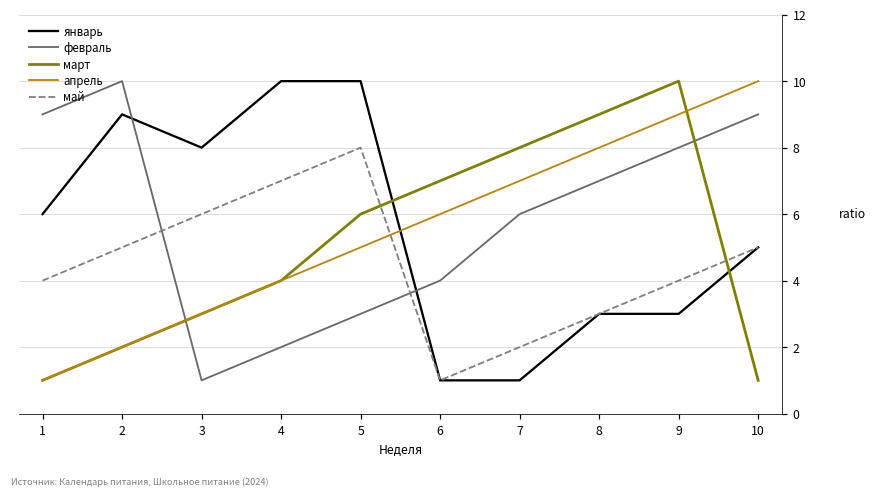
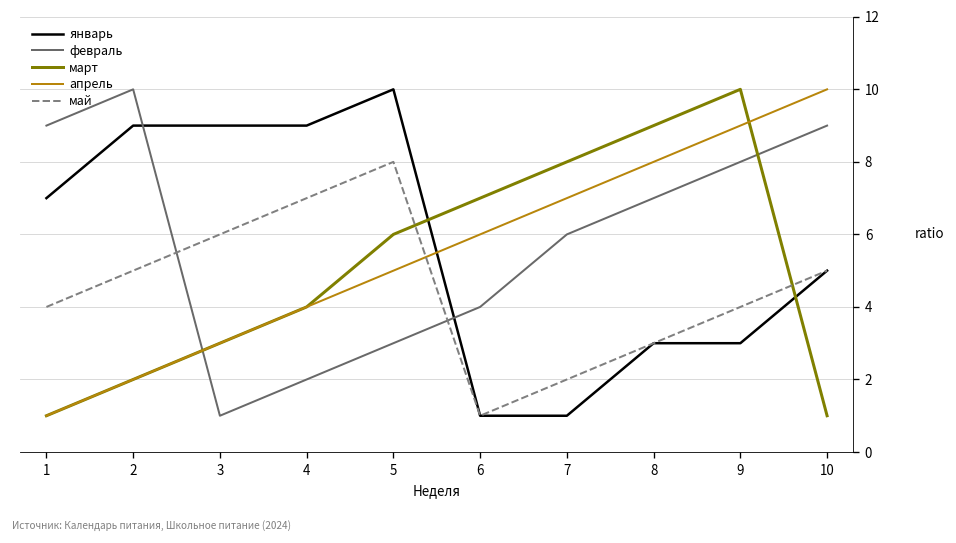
  {
    "январь": {
-     "1": 6,
+     "1": 7,
      "2": 9,
-     "3": 8,
-     "4": 10,
+     "3": 9,
+     "4": 9,
      "5": 10,
      "7": 1,
      "9": 3
    }
  }
